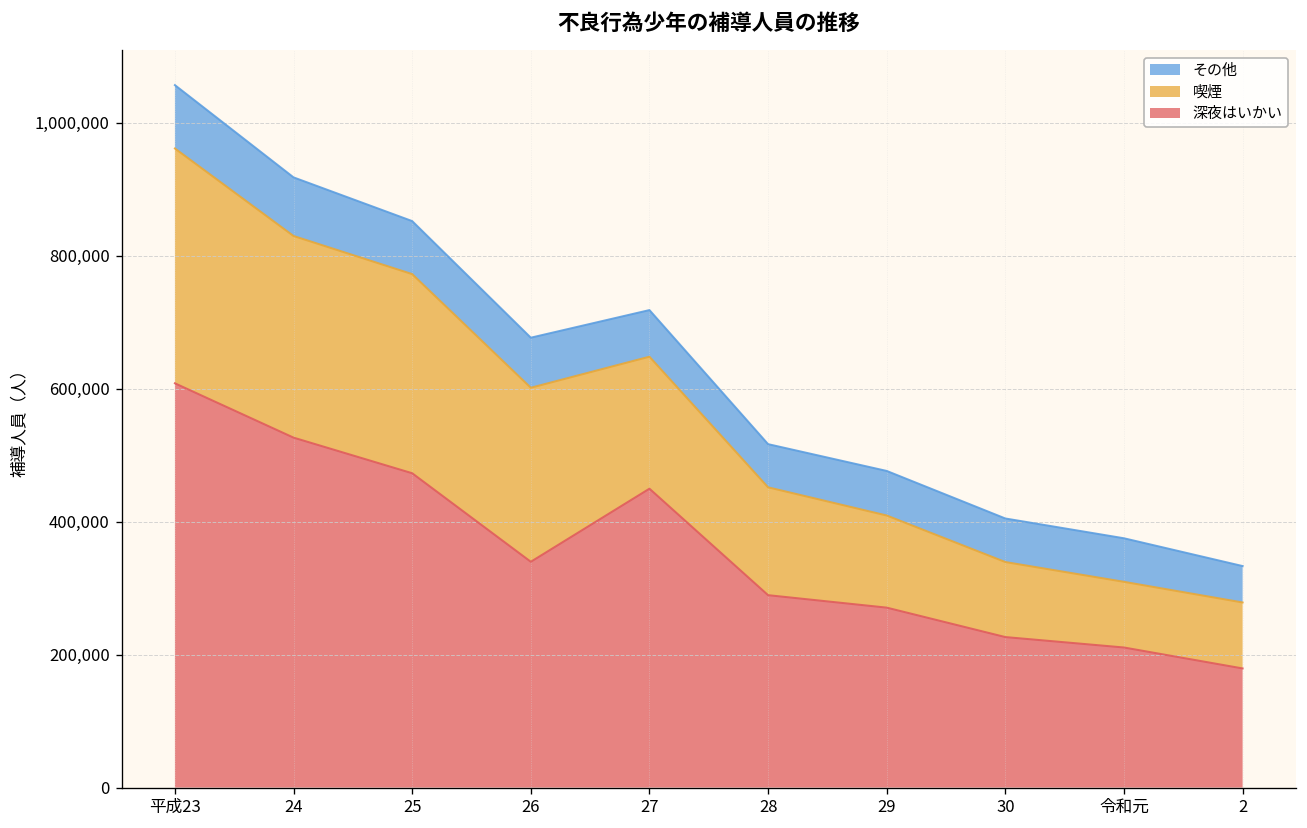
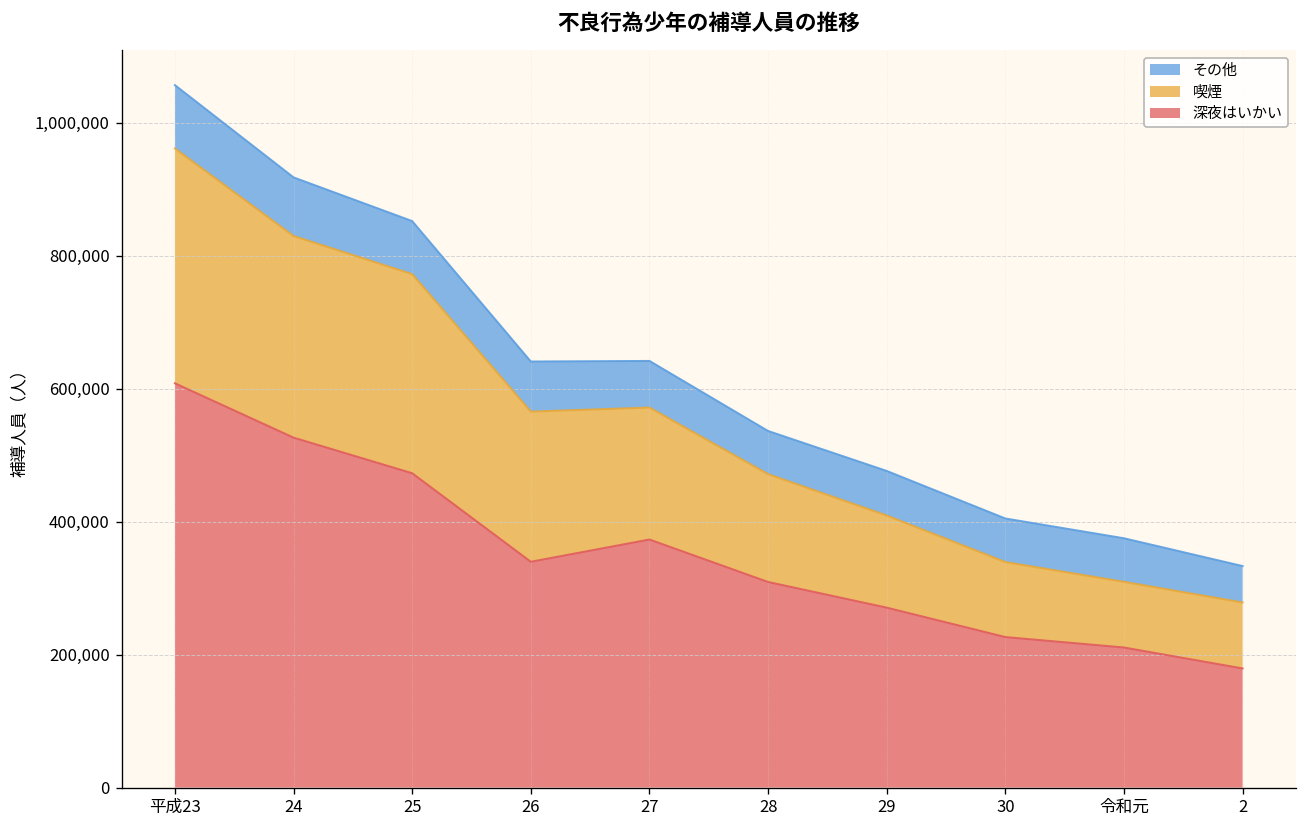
  {
    "深夜はいかい": {
      "平成23": "610,000",
      "24": "530,000",
      "25": "470,000",
      "26": "340,000",
-     "27": "450,000",
-     "28": "290,000",
+     "27": "370,000",
+     "28": "310,000",
      "29": "270,000",
      "30": "230,000",
      "令和元": "210,000",
      "2": "180,000"
    },
    "喫煙": {
      "平成23": "350,000",
      "24": "300,000",
      "25": "300,000",
-     "26": "260,000",
+     "26": "230,000",
      "27": "200,000",
      "28": "160,000",
      "29": "140,000",
      "30": "110,000",
      "令和元": "100,000",
      "2": "100,000"
    },
    "その他": {
      "平成23": "100,000",
      "24": "90,000",
      "25": "80,000",
      "26": "80,000",
      "27": "70,000",
      "28": "60,000",
      "29": "70,000",
      "30": "70,000",
      "令和元": "70,000",
      "2": "50,000"
    }
  }
